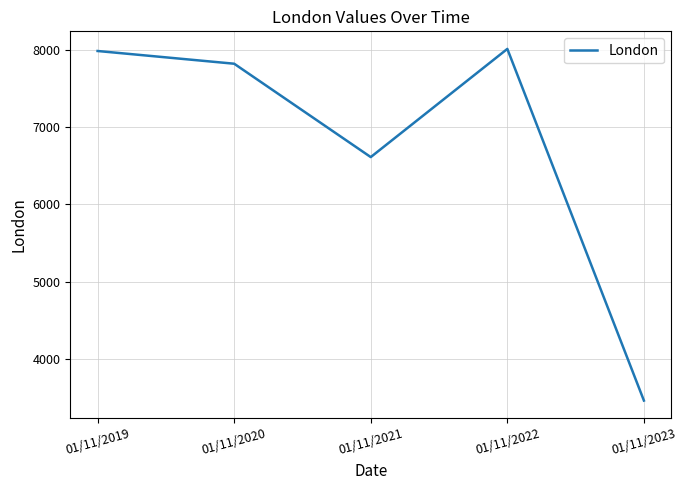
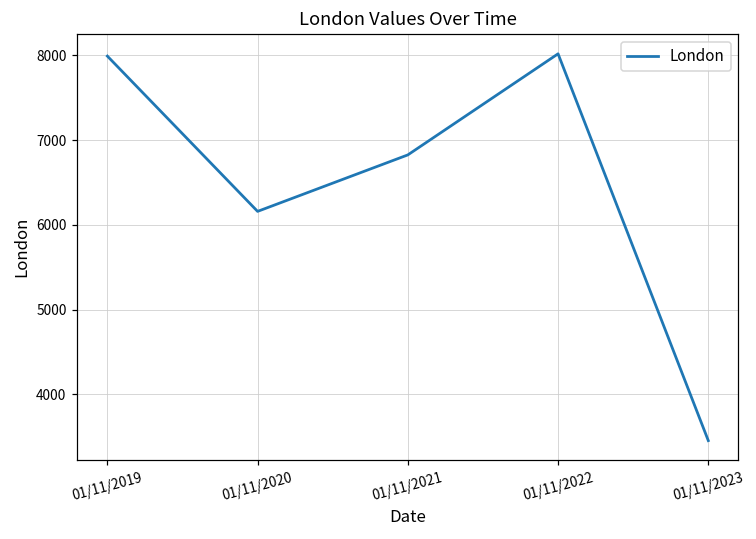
  {
    "01/11/2019": 8000,
-   "01/11/2020": 7800,
-   "01/11/2021": 6600,
+   "01/11/2020": 6200,
+   "01/11/2021": 6800,
    "01/11/2022": 8000,
    "01/11/2023": 3500
  }
